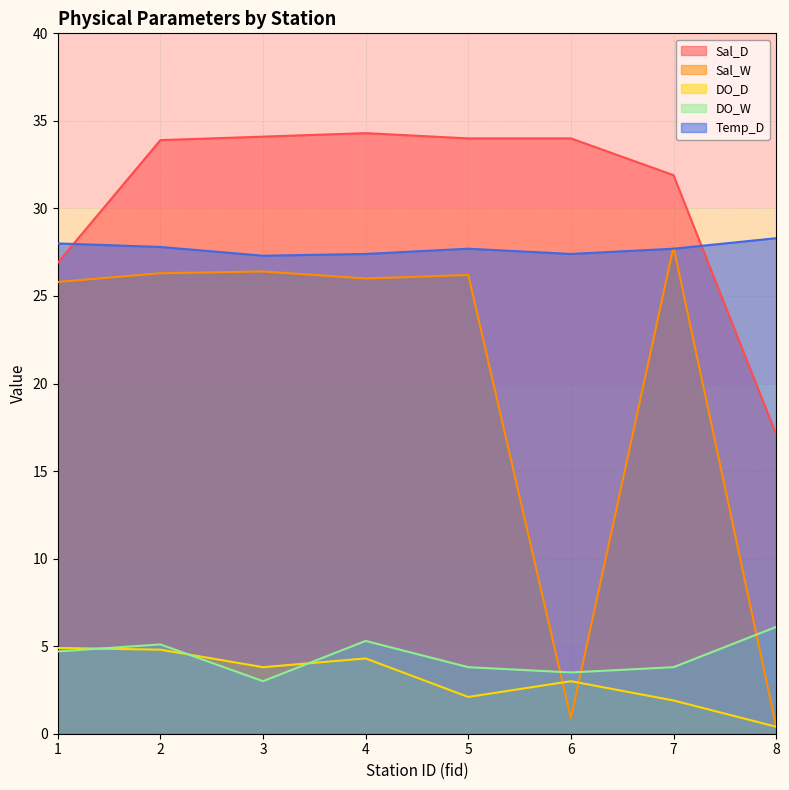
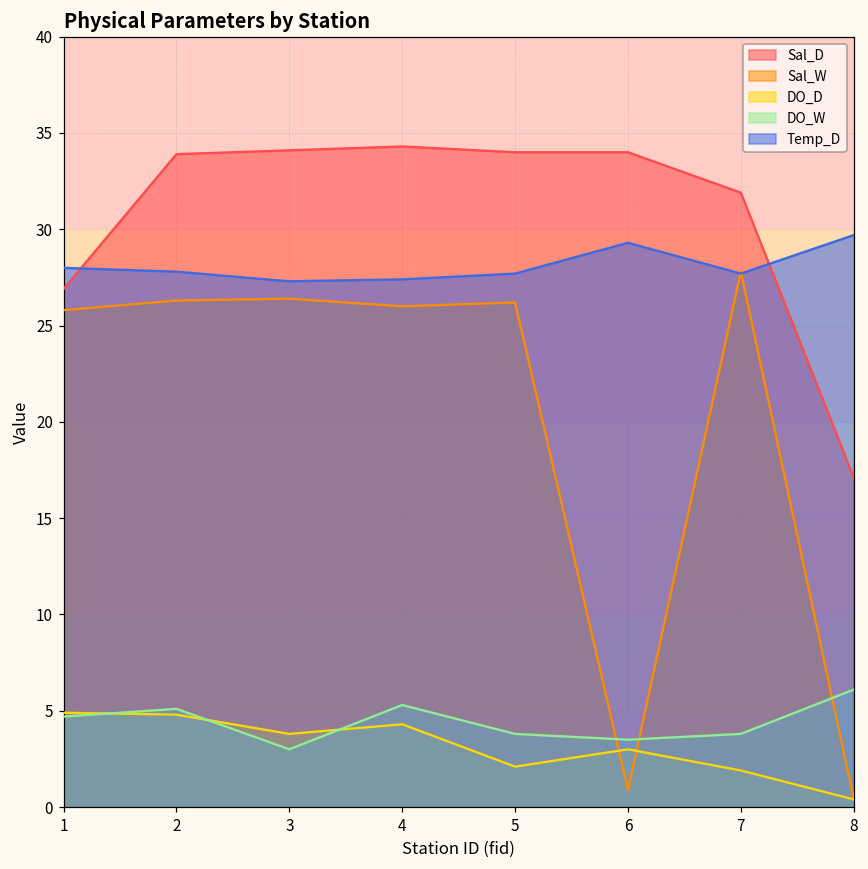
  {
    "Sal_D": {
      "1": 26.9,
      "2": 33.9,
      "3": 34.1,
      "4": 34.3,
      "5": 34.0,
      "6": 34.0,
      "7": 31.9,
      "8": 17.1
    },
    "Sal_W": {
      "1": 25.8,
      "2": 26.3,
      "3": 26.4,
      "4": 26.0,
      "5": 26.2,
      "6": 0.9
    },
    "DO_D": {
      "1": 4.9,
      "2": 4.8,
      "3": 3.8,
      "4": 4.3,
      "5": 2.1,
      "6": 3.0,
      "7": 1.9
    },
    "DO_W": {
      "1": 4.7,
      "2": 5.1,
      "3": 3.0,
      "4": 5.3,
      "5": 3.8,
      "6": 3.5,
      "7": 3.8,
      "8": 6.1
    },
    "Temp_D": {
      "1": 28.0,
      "2": 27.8,
      "3": 27.3,
      "4": 27.4,
      "5": 27.7,
-     "6": 27.4,
-     "8": 28.3
+     "6": 29.3,
+     "8": 29.7
    }
  }
